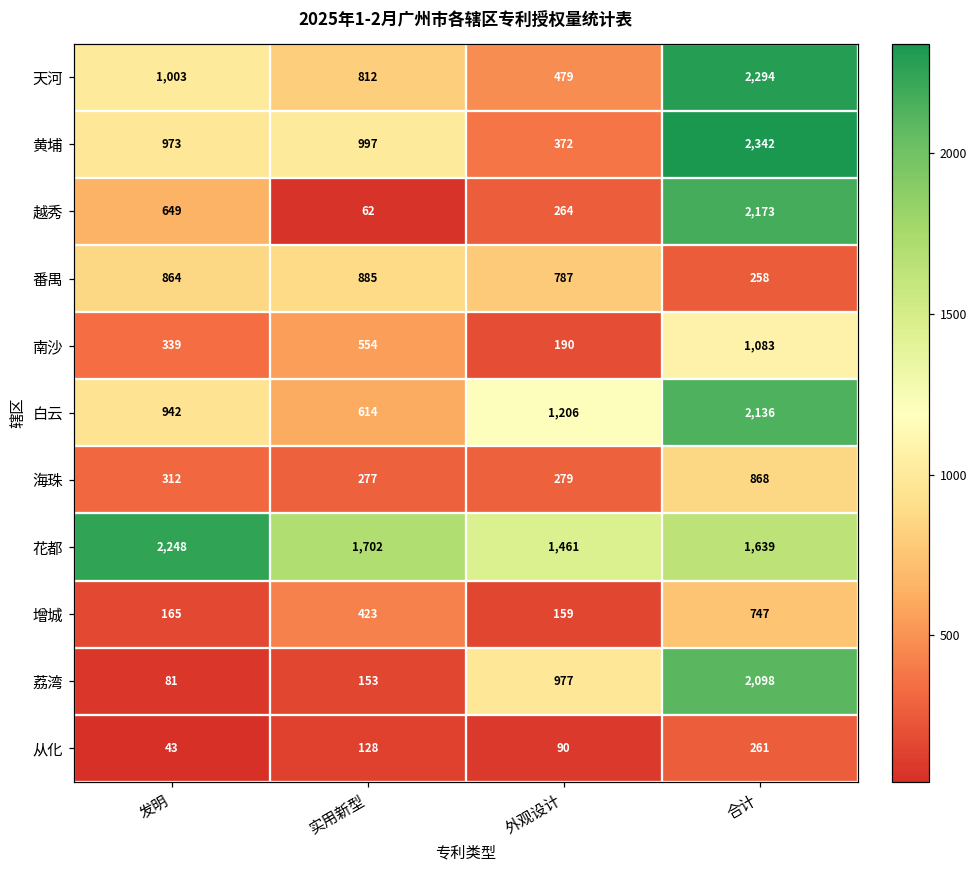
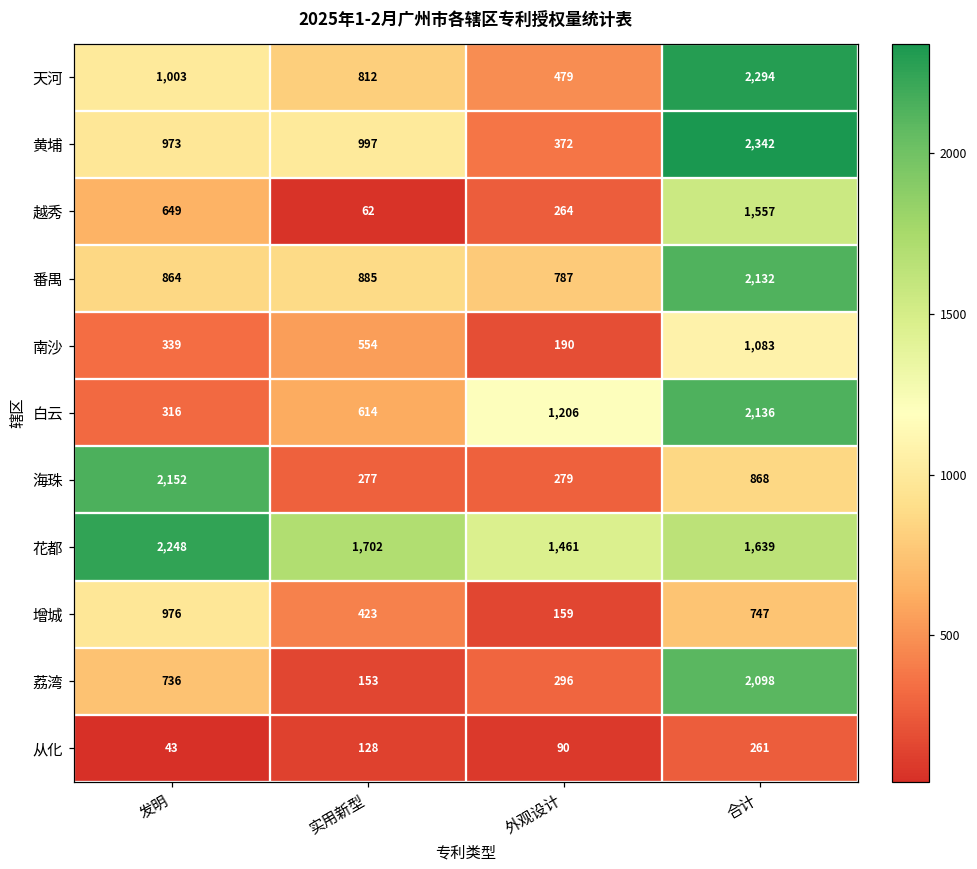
  {
    "天河": {
      "发明": "1,003",
      "实用新型": "812",
      "外观设计": "479",
      "合计": "2,294"
    },
    "黄埔": {
      "发明": "973",
      "实用新型": "997",
      "外观设计": "372",
      "合计": "2,342"
    },
    "越秀": {
      "发明": "649",
      "实用新型": "62",
      "外观设计": "264",
-     "合计": "2,173"
+     "合计": "1,557"
    },
    "番禺": {
      "发明": "864",
      "实用新型": "885",
      "外观设计": "787",
-     "合计": "258"
+     "合计": "2,132"
    },
    "南沙": {
      "发明": "339",
      "实用新型": "554",
      "外观设计": "190",
      "合计": "1,083"
    },
    "白云": {
-     "发明": "942",
+     "发明": "316",
      "实用新型": "614",
      "外观设计": "1,206",
      "合计": "2,136"
    },
    "海珠": {
-     "发明": "312",
+     "发明": "2,152",
      "实用新型": "277",
      "外观设计": "279",
      "合计": "868"
    },
    "花都": {
      "发明": "2,248",
      "实用新型": "1,702",
      "外观设计": "1,461",
      "合计": "1,639"
    },
    "增城": {
-     "发明": "165",
+     "发明": "976",
      "实用新型": "423",
      "外观设计": "159",
      "合计": "747"
    },
    "荔湾": {
-     "发明": "81",
+     "发明": "736",
      "实用新型": "153",
-     "外观设计": "977",
+     "外观设计": "296",
      "合计": "2,098"
    },
    "从化": {
      "发明": "43",
      "实用新型": "128",
      "外观设计": "90",
      "合计": "261"
    }
  }
